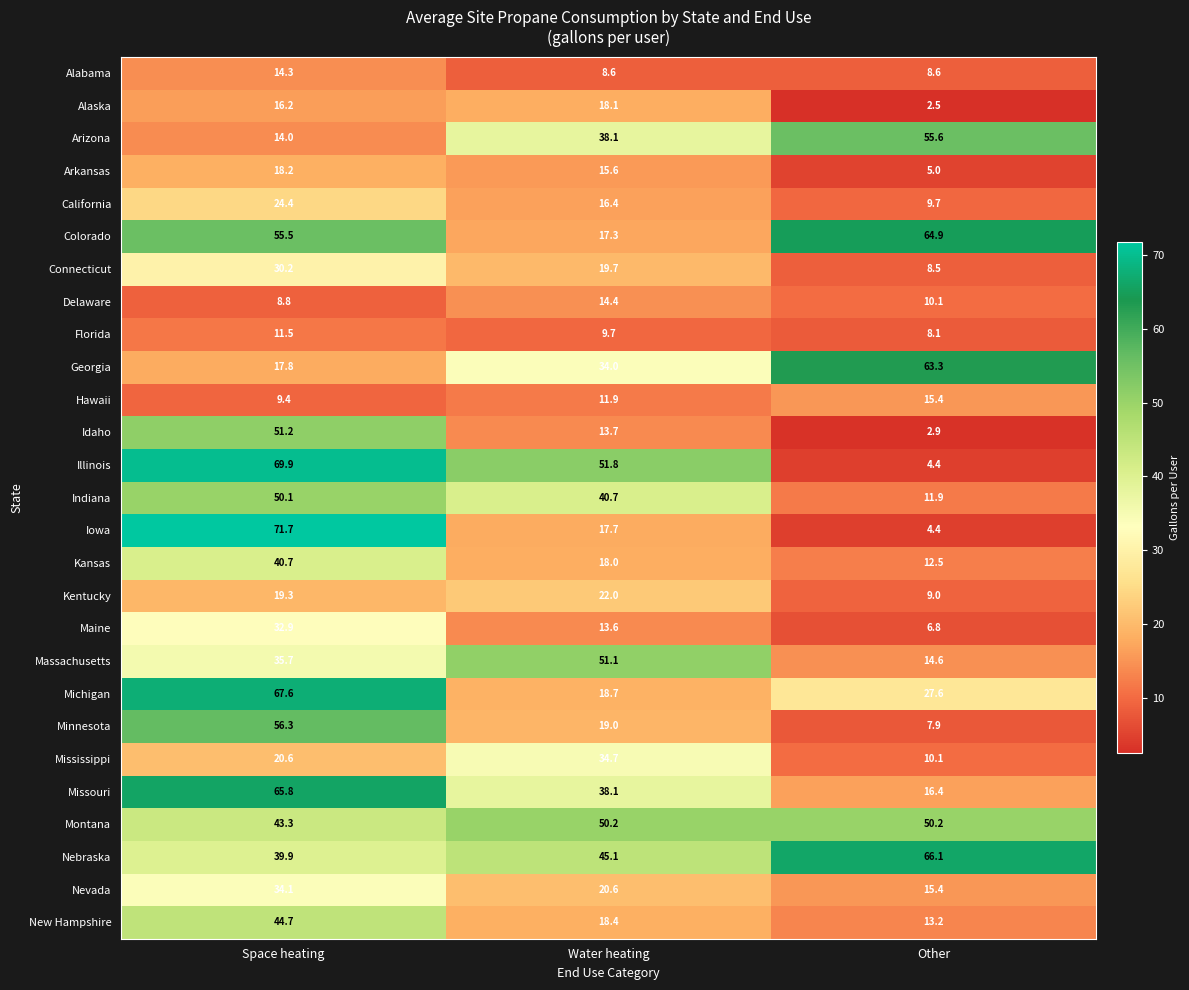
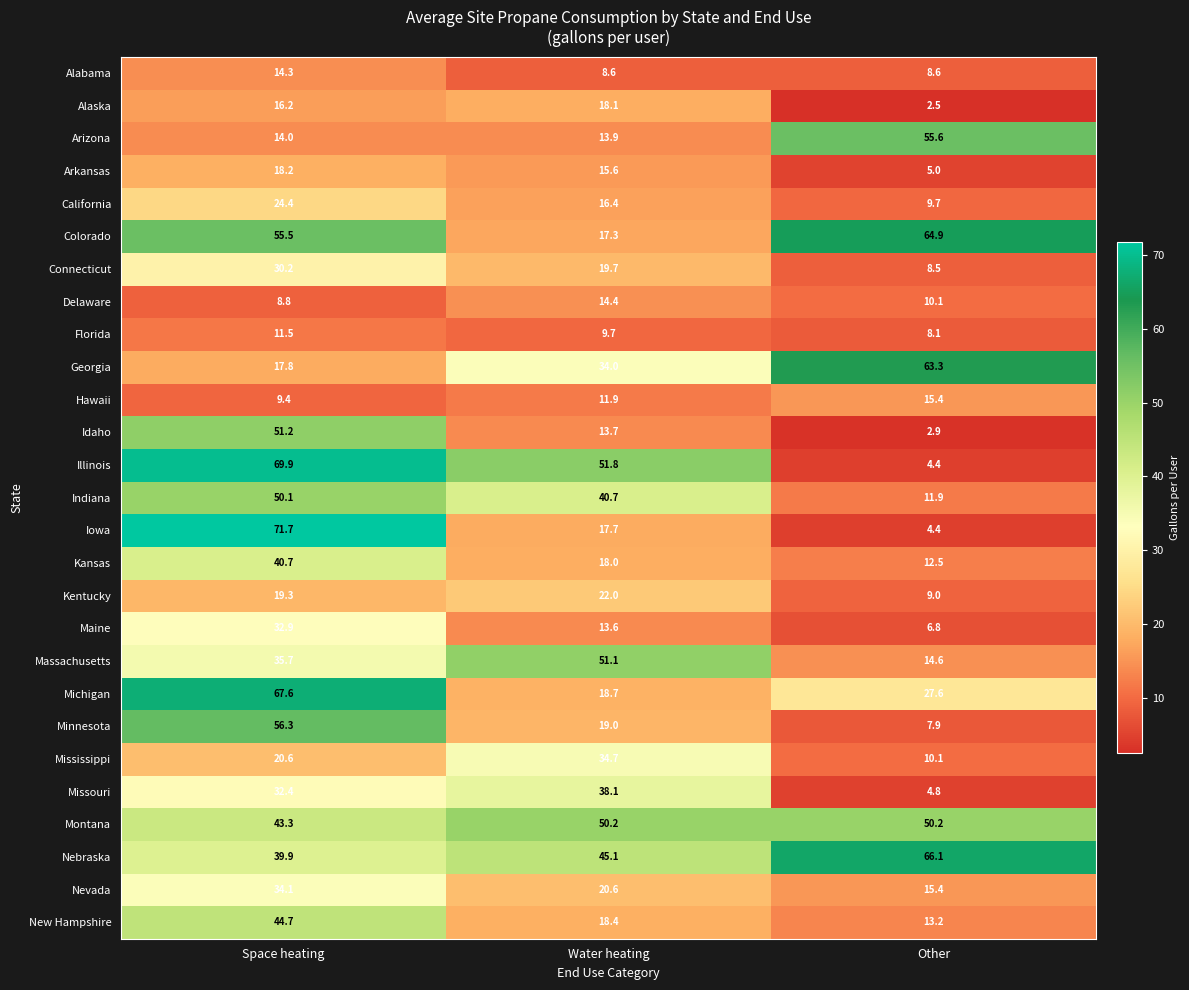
  {
    "Alabama": {
      "Space heating": 14.3,
      "Water heating": 8.6,
      "Other": 8.6
    },
    "Alaska": {
      "Space heating": 16.2,
      "Water heating": 18.1,
      "Other": 2.5
    },
    "Arizona": {
      "Space heating": 14.0,
-     "Water heating": 38.1,
+     "Water heating": 13.9,
      "Other": 55.6
    },
    "Arkansas": {
      "Space heating": 18.2,
      "Water heating": 15.6,
      "Other": 5.0
    },
    "California": {
      "Space heating": 24.4,
      "Water heating": 16.4,
      "Other": 9.7
    },
    "Colorado": {
      "Space heating": 55.5,
      "Water heating": 17.3,
      "Other": 64.9
    },
    "Connecticut": {
      "Space heating": 30.2,
      "Water heating": 19.7,
      "Other": 8.5
    },
    "Delaware": {
      "Space heating": 8.8,
      "Water heating": 14.4,
      "Other": 10.1
    },
    "Florida": {
      "Space heating": 11.5,
      "Water heating": 9.7,
      "Other": 8.1
    },
    "Georgia": {
      "Space heating": 17.8,
      "Water heating": 34.0,
      "Other": 63.3
    },
    "Hawaii": {
      "Space heating": 9.4,
      "Water heating": 11.9,
      "Other": 15.4
    },
    "Idaho": {
      "Space heating": 51.2,
      "Water heating": 13.7,
      "Other": 2.9
    },
    "Illinois": {
      "Space heating": 69.9,
      "Water heating": 51.8,
      "Other": 4.4
    },
    "Indiana": {
      "Space heating": 50.1,
      "Water heating": 40.7,
      "Other": 11.9
    },
    "Iowa": {
      "Space heating": 71.7,
      "Water heating": 17.7,
      "Other": 4.4
    },
    "Kansas": {
      "Space heating": 40.7,
      "Water heating": 18.0,
      "Other": 12.5
    },
    "Kentucky": {
      "Space heating": 19.3,
      "Water heating": 22.0,
      "Other": 9.0
    },
    "Maine": {
      "Space heating": 32.9,
      "Water heating": 13.6,
      "Other": 6.8
    },
    "Massachusetts": {
      "Space heating": 35.7,
      "Water heating": 51.1,
      "Other": 14.6
    },
    "Michigan": {
      "Space heating": 67.6,
      "Water heating": 18.7,
      "Other": 27.6
    },
    "Minnesota": {
      "Space heating": 56.3,
      "Water heating": 19.0,
      "Other": 7.9
    },
    "Mississippi": {
      "Space heating": 20.6,
      "Water heating": 34.7,
      "Other": 10.1
    },
    "Missouri": {
-     "Space heating": 65.8,
+     "Space heating": 32.4,
      "Water heating": 38.1,
-     "Other": 16.4
+     "Other": 4.8
    },
    "Montana": {
      "Space heating": 43.3,
      "Water heating": 50.2,
      "Other": 50.2
    },
    "Nebraska": {
      "Space heating": 39.9,
      "Water heating": 45.1,
      "Other": 66.1
    },
    "Nevada": {
      "Space heating": 34.1,
      "Water heating": 20.6,
      "Other": 15.4
    },
    "New Hampshire": {
      "Space heating": 44.7,
      "Water heating": 18.4,
      "Other": 13.2
    }
  }
